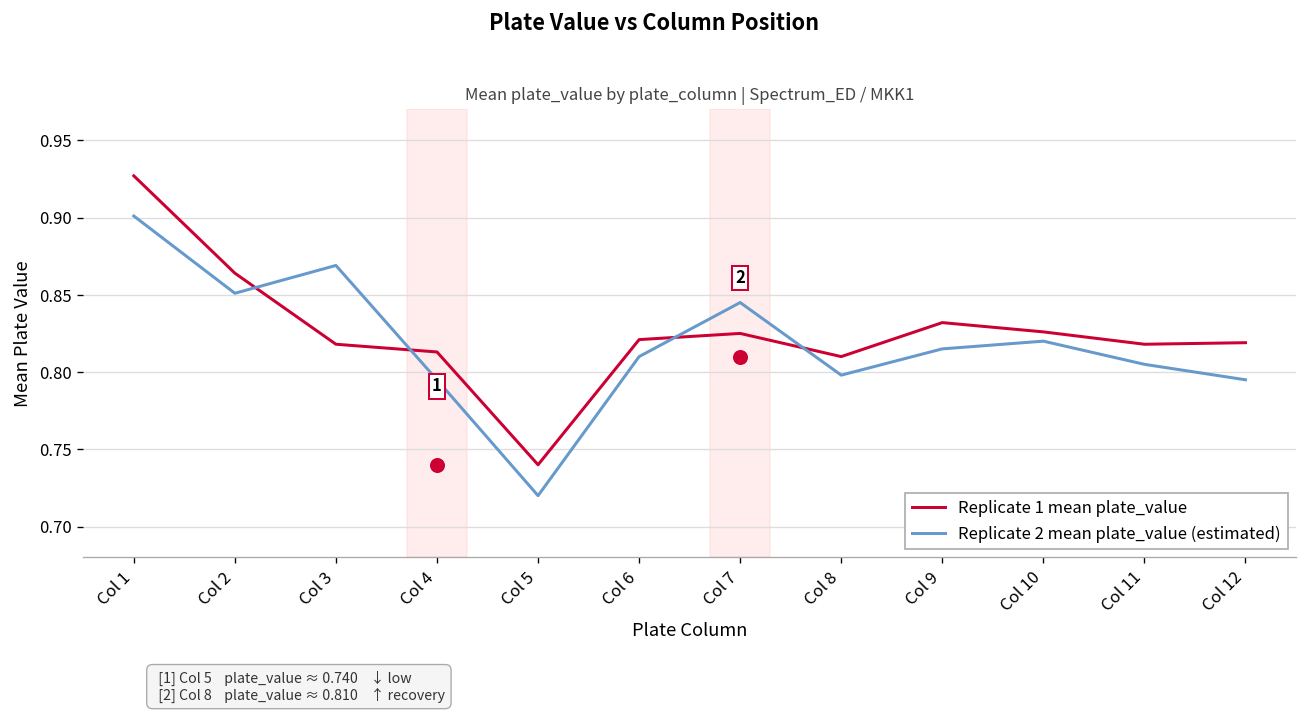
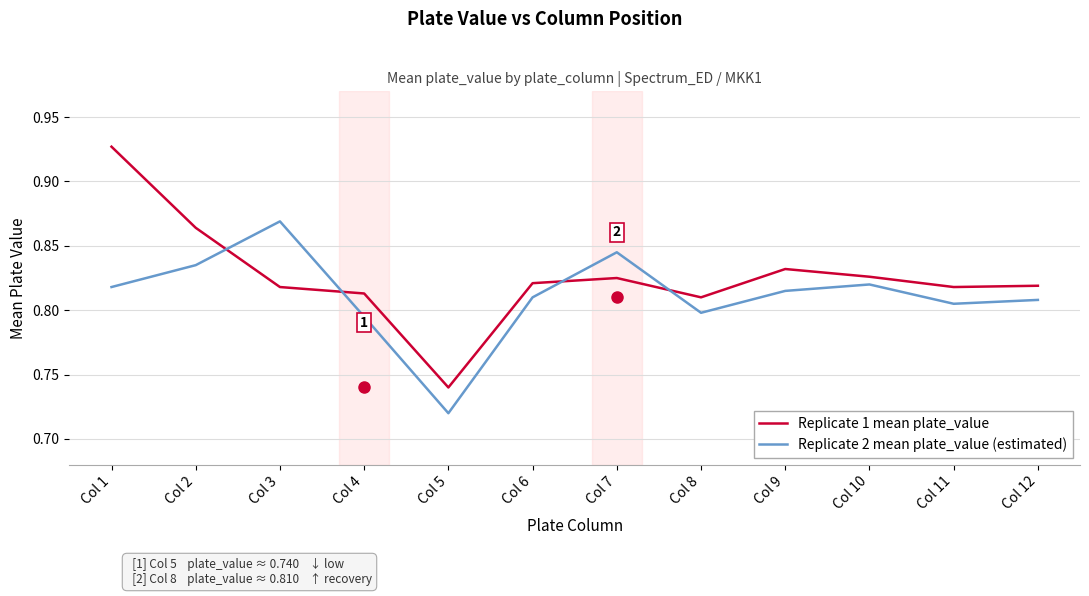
  {
    "Replicate 2 mean plate_value (estimated)": {
-     "Col 1": 0.901,
-     "Col 2": 0.851,
+     "Col 1": 0.818,
+     "Col 2": 0.835,
      "Col 3": 0.869,
      "Col 5": 0.720,
      "Col 6": 0.810,
      "Col 8": 0.798,
      "Col 9": 0.815,
      "Col 10": 0.820,
      "Col 11": 0.805,
-     "Col 12": 0.795
+     "Col 12": 0.808
    }
  }
